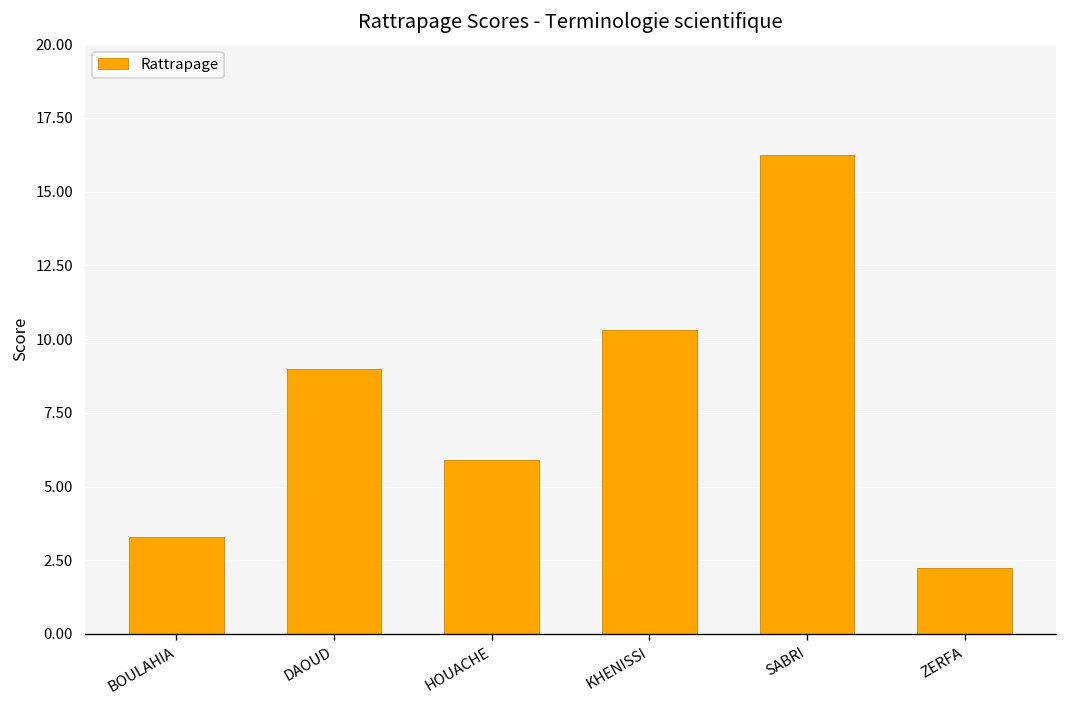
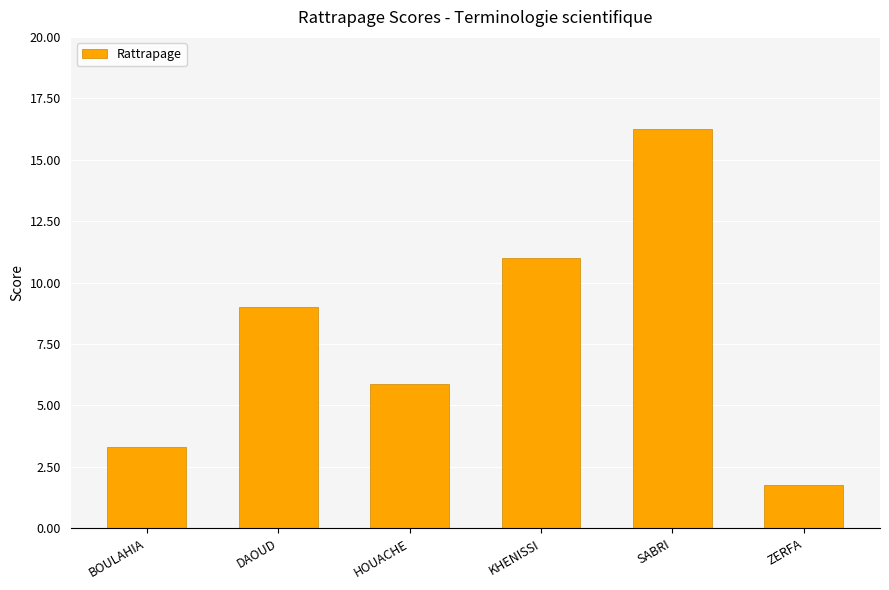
  {
    "BOULAHIA": 3.3,
    "DAOUD": 9.0,
    "HOUACHE": 5.9,
-   "KHENISSI": 10.3,
+   "KHENISSI": 11.0,
    "SABRI": 16.3,
-   "ZERFA": 2.3
+   "ZERFA": 1.8
  }
